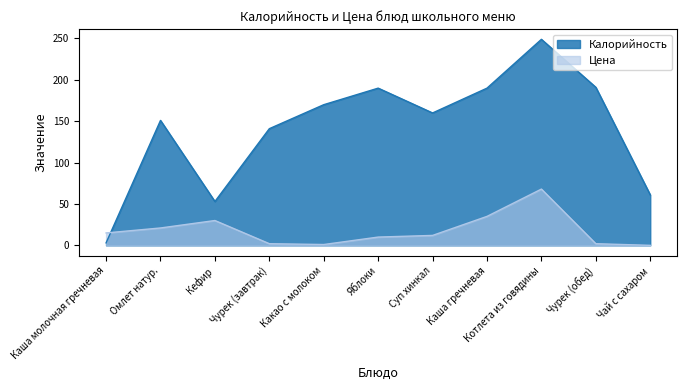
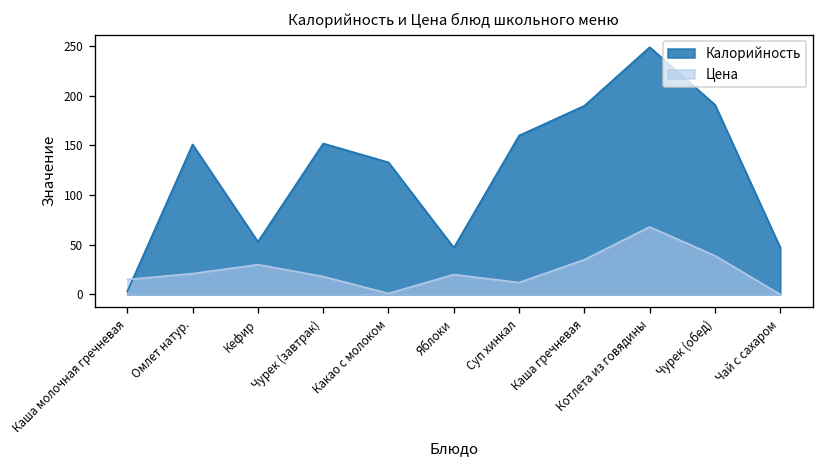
  {
    "Калорийность": {
      "Каша молочная гречневая": 0,
      "Омлет натур.": 150,
      "Кефир": 50,
-     "Чурек (завтрак)": 140,
-     "Какао с молоком": 170,
-     "Яблоки": 190,
+     "Чурек (завтрак)": 150,
+     "Какао с молоком": 130,
+     "Яблоки": 50,
      "Суп хинкал": 160,
      "Каша гречневая": 190,
      "Котлета из говядины": 250,
      "Чурек (обед)": 190,
-     "Чай с сахаром": 60
+     "Чай с сахаром": 50
    },
    "Цена": {
      "Каша молочная гречневая": 20,
      "Омлет натур.": 20,
      "Кефир": 30,
-     "Чурек (завтрак)": 0,
+     "Чурек (завтрак)": 20,
      "Какао с молоком": 0,
-     "Яблоки": 10,
+     "Яблоки": 20,
      "Суп хинкал": 10,
      "Каша гречневая": 40,
      "Котлета из говядины": 70,
-     "Чурек (обед)": 0,
+     "Чурек (обед)": 40,
      "Чай с сахаром": 0
    }
  }
